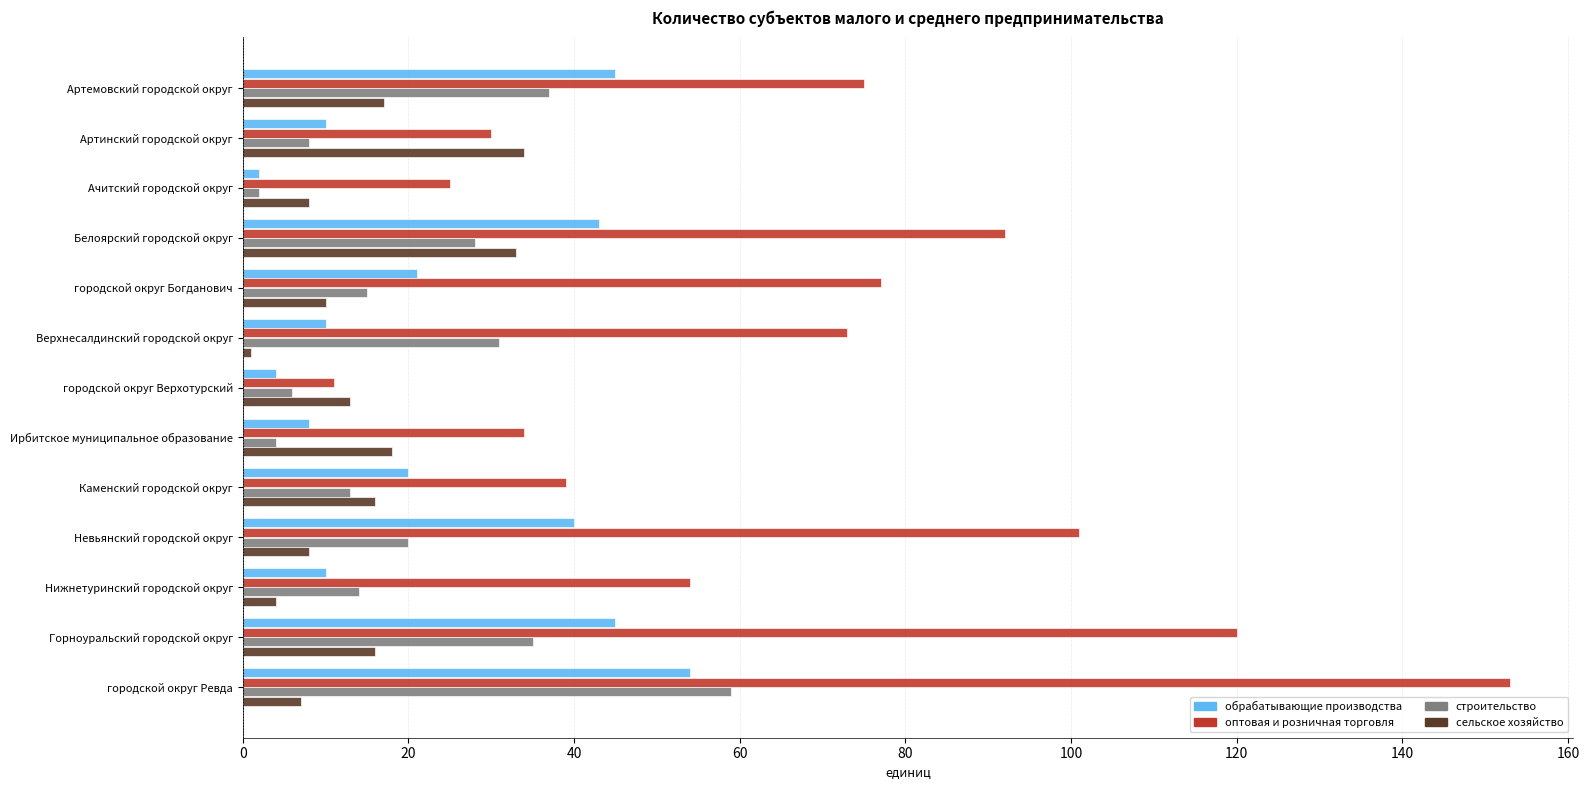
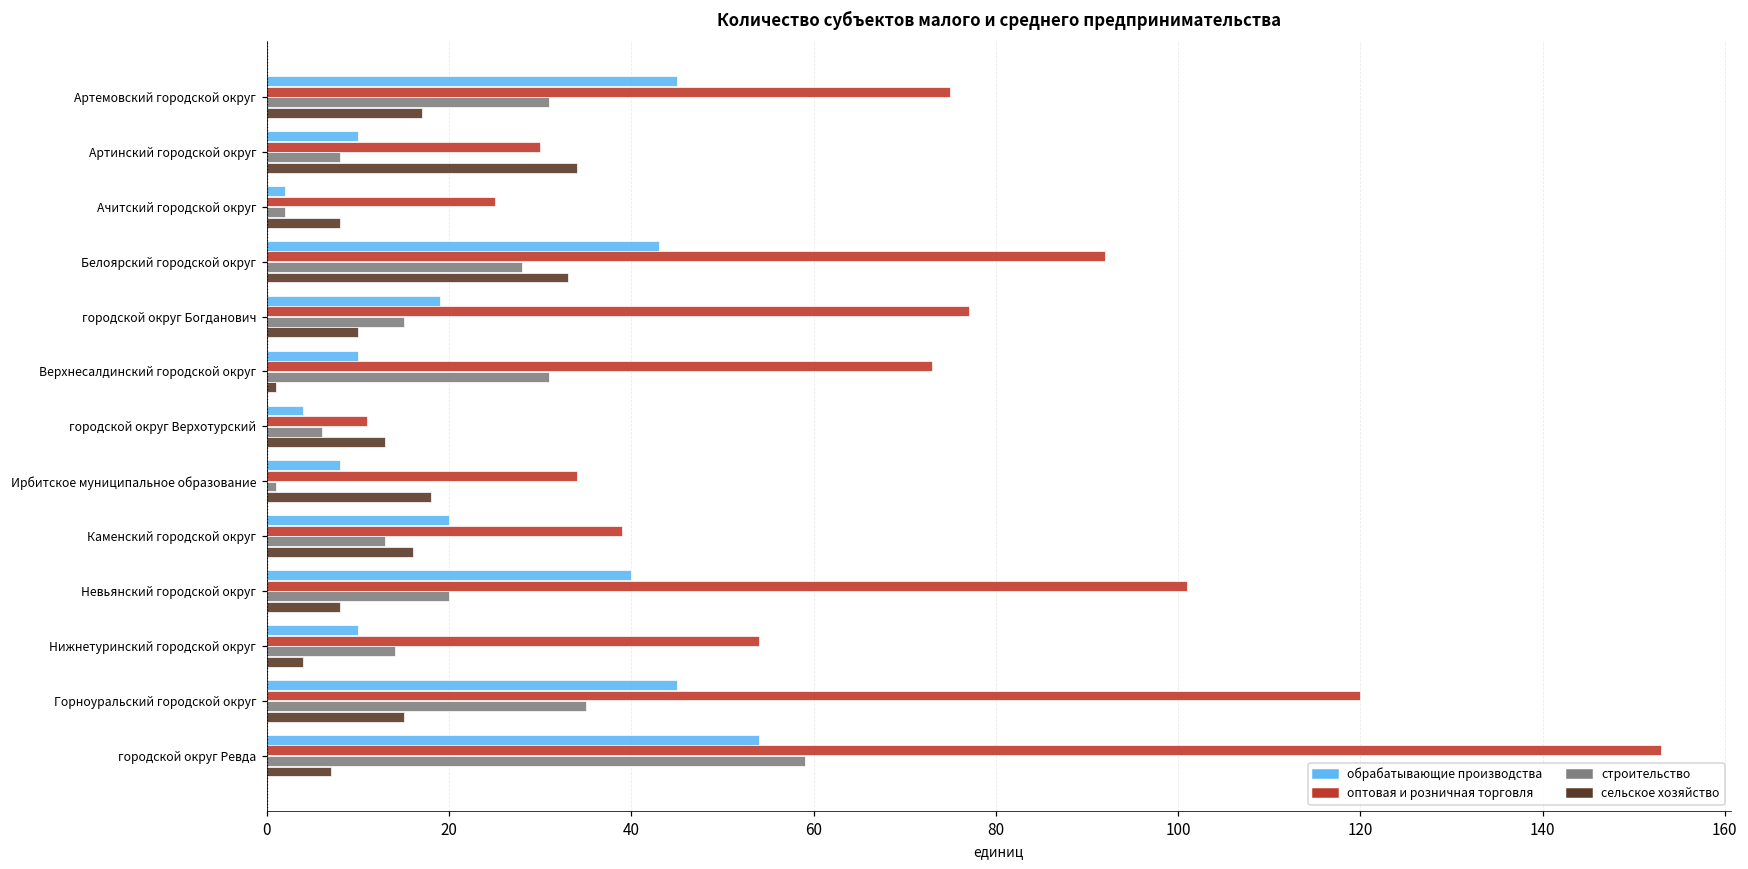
  {
    "обрабатывающие производства": {
      "Артемовский городской округ": 45,
      "Артинский городской округ": 10,
      "Ачитский городской округ": 2,
      "Белоярский городской округ": 43,
-     "городской округ Богданович": 21,
+     "городской округ Богданович": 19,
      "Верхнесалдинский городской округ": 10,
      "городской округ Верхотурский": 4,
      "Ирбитское муниципальное образование": 8,
      "Каменский городской округ": 20,
      "Невьянский городской округ": 40,
      "Нижнетуринский городской округ": 10,
      "Горноуральский городской округ": 45,
      "городской округ Ревда": 54
    },
    "оптовая и розничная торговля": {
      "Артемовский городской округ": 75,
      "Артинский городской округ": 30,
      "Ачитский городской округ": 25,
      "Белоярский городской округ": 92,
      "городской округ Богданович": 77,
      "Верхнесалдинский городской округ": 73,
      "городской округ Верхотурский": 11,
      "Ирбитское муниципальное образование": 34,
      "Каменский городской округ": 39,
      "Невьянский городской округ": 101,
      "Нижнетуринский городской округ": 54,
      "Горноуральский городской округ": 120,
      "городской округ Ревда": 153
    },
    "строительство": {
-     "Артемовский городской округ": 37,
+     "Артемовский городской округ": 31,
      "Артинский городской округ": 8,
      "Ачитский городской округ": 2,
      "Белоярский городской округ": 28,
      "городской округ Богданович": 15,
      "Верхнесалдинский городской округ": 31,
      "городской округ Верхотурский": 6,
-     "Ирбитское муниципальное образование": 4,
+     "Ирбитское муниципальное образование": 1,
      "Каменский городской округ": 13,
      "Невьянский городской округ": 20,
      "Нижнетуринский городской округ": 14,
      "Горноуральский городской округ": 35,
      "городской округ Ревда": 59
    },
    "сельское хозяйство": {
      "Артемовский городской округ": 17,
      "Артинский городской округ": 34,
      "Ачитский городской округ": 8,
      "Белоярский городской округ": 33,
      "городской округ Богданович": 10,
      "Верхнесалдинский городской округ": 1,
      "городской округ Верхотурский": 13,
      "Ирбитское муниципальное образование": 18,
      "Каменский городской округ": 16,
      "Невьянский городской округ": 8,
      "Нижнетуринский городской округ": 4,
-     "Горноуральский городской округ": 16,
+     "Горноуральский городской округ": 15,
      "городской округ Ревда": 7
    }
  }
